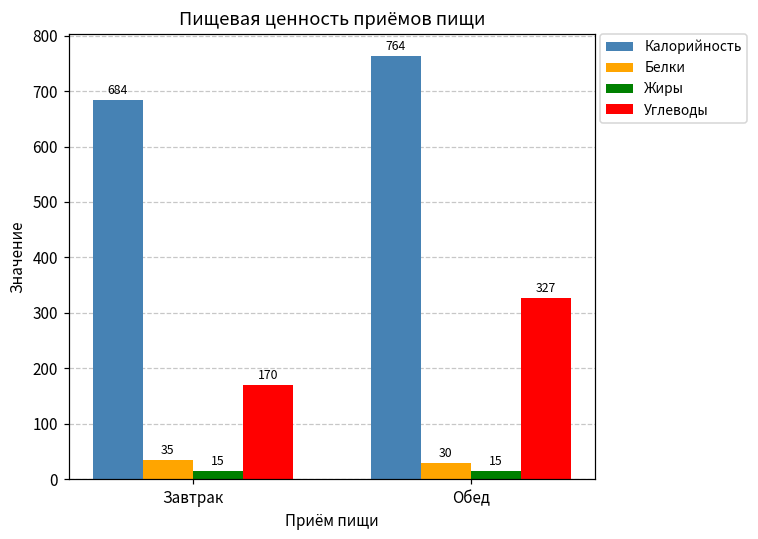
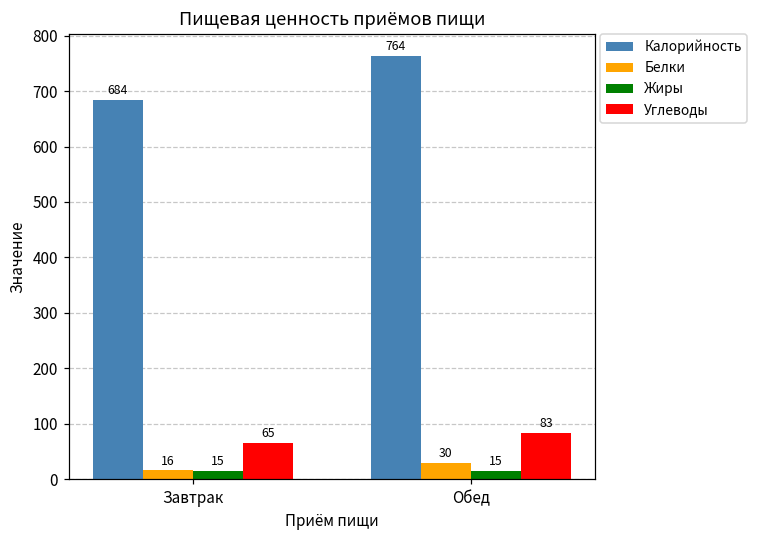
  {
    "Калорийность": {
      "Завтрак": 684,
      "Обед": 764
    },
    "Белки": {
-     "Завтрак": 35,
+     "Завтрак": 16,
      "Обед": 30
    },
    "Жиры": {
      "Завтрак": 15,
      "Обед": 15
    },
    "Углеводы": {
-     "Завтрак": 170,
-     "Обед": 327
+     "Завтрак": 65,
+     "Обед": 83
    }
  }
